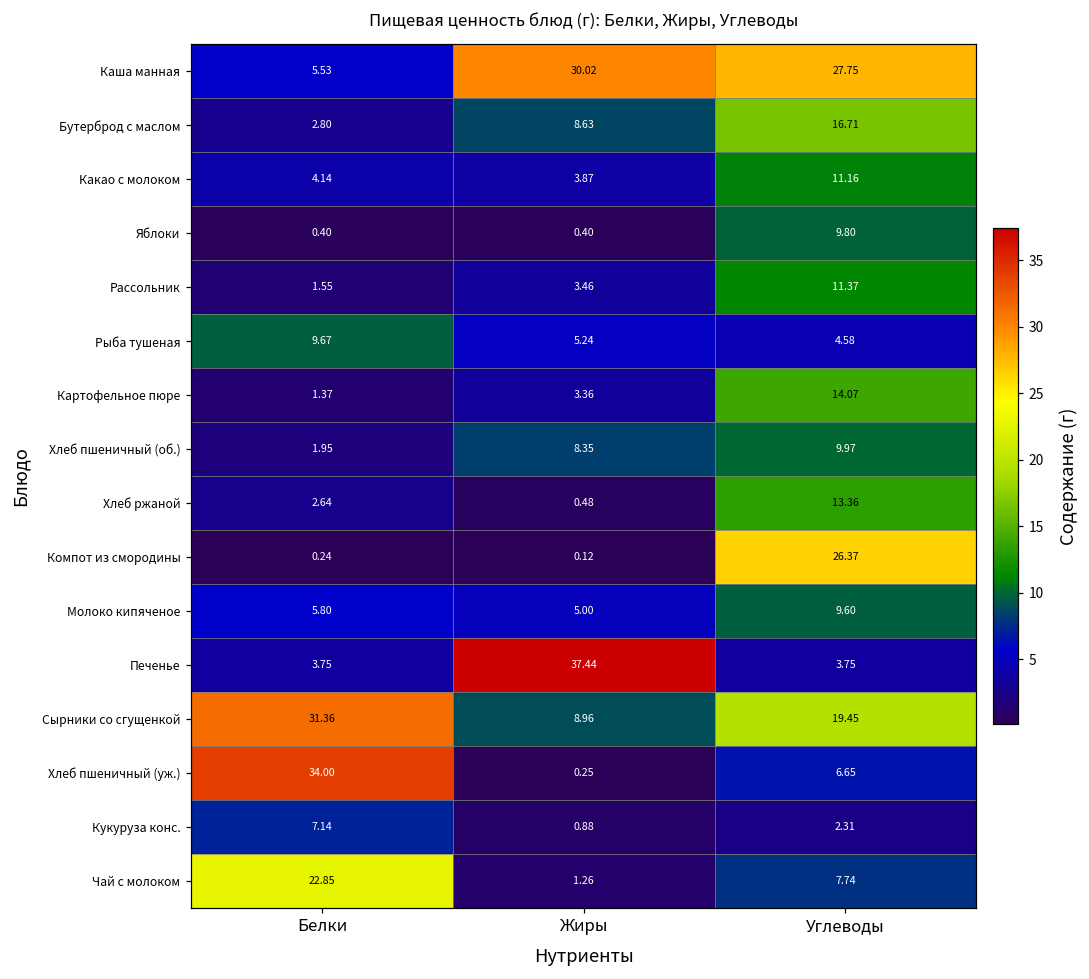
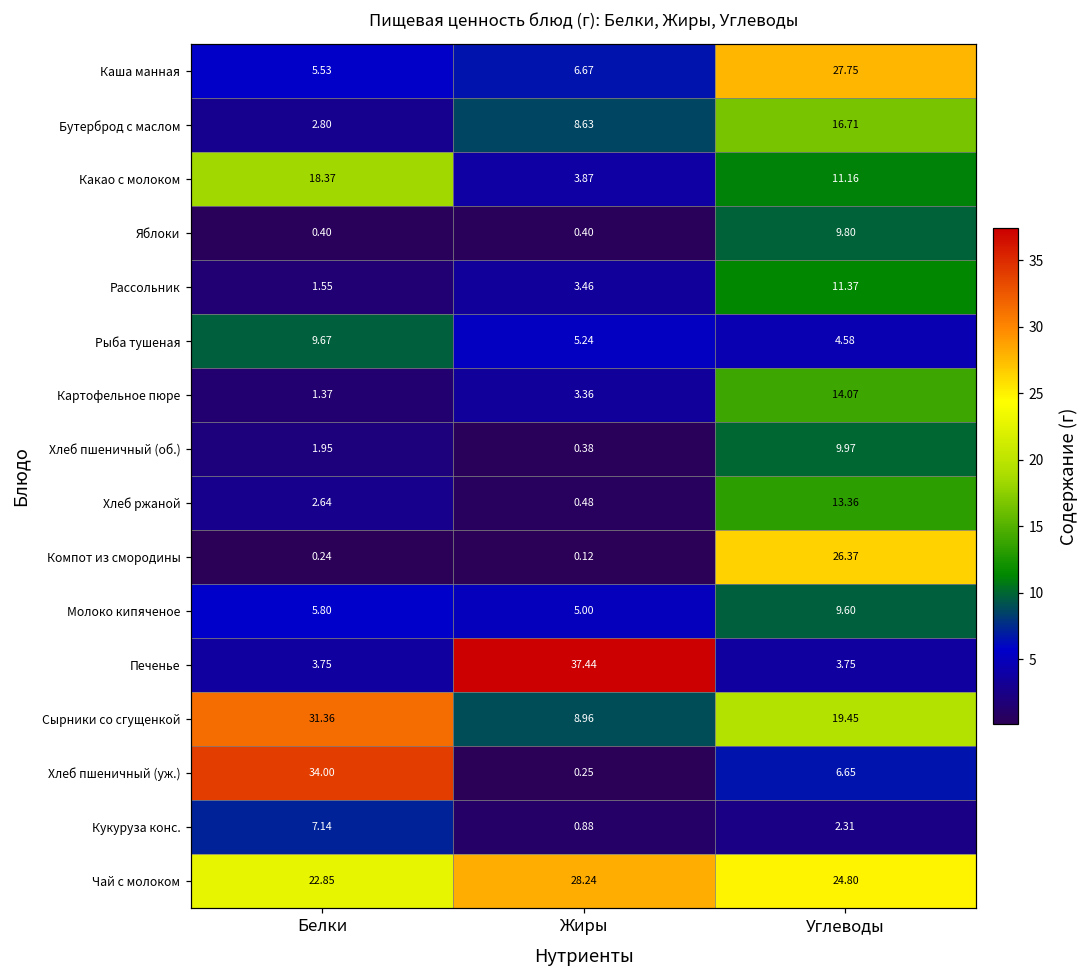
  {
    "Каша манная": {
      "Белки": 5.53,
-     "Жиры": 30.02,
+     "Жиры": 6.67,
      "Углеводы": 27.75
    },
    "Бутерброд с маслом": {
      "Белки": 2.80,
      "Жиры": 8.63,
      "Углеводы": 16.71
    },
    "Какао с молоком": {
-     "Белки": 4.14,
+     "Белки": 18.37,
      "Жиры": 3.87,
      "Углеводы": 11.16
    },
    "Яблоки": {
      "Белки": 0.40,
      "Жиры": 0.40,
      "Углеводы": 9.80
    },
    "Рассольник": {
      "Белки": 1.55,
      "Жиры": 3.46,
      "Углеводы": 11.37
    },
    "Рыба тушеная": {
      "Белки": 9.67,
      "Жиры": 5.24,
      "Углеводы": 4.58
    },
    "Картофельное пюре": {
      "Белки": 1.37,
      "Жиры": 3.36,
      "Углеводы": 14.07
    },
    "Хлеб пшеничный (об.)": {
      "Белки": 1.95,
-     "Жиры": 8.35,
+     "Жиры": 0.38,
      "Углеводы": 9.97
    },
    "Хлеб ржаной": {
      "Белки": 2.64,
      "Жиры": 0.48,
      "Углеводы": 13.36
    },
    "Компот из смородины": {
      "Белки": 0.24,
      "Жиры": 0.12,
      "Углеводы": 26.37
    },
    "Молоко кипяченое": {
      "Белки": 5.80,
      "Жиры": 5.00,
      "Углеводы": 9.60
    },
    "Печенье": {
      "Белки": 3.75,
      "Жиры": 37.44,
      "Углеводы": 3.75
    },
    "Сырники со сгущенкой": {
      "Белки": 31.36,
      "Жиры": 8.96,
      "Углеводы": 19.45
    },
    "Хлеб пшеничный (уж.)": {
      "Белки": 34.00,
      "Жиры": 0.25,
      "Углеводы": 6.65
    },
    "Кукуруза конс.": {
      "Белки": 7.14,
      "Жиры": 0.88,
      "Углеводы": 2.31
    },
    "Чай с молоком": {
      "Белки": 22.85,
-     "Жиры": 1.26,
-     "Углеводы": 7.74
+     "Жиры": 28.24,
+     "Углеводы": 24.80
    }
  }
